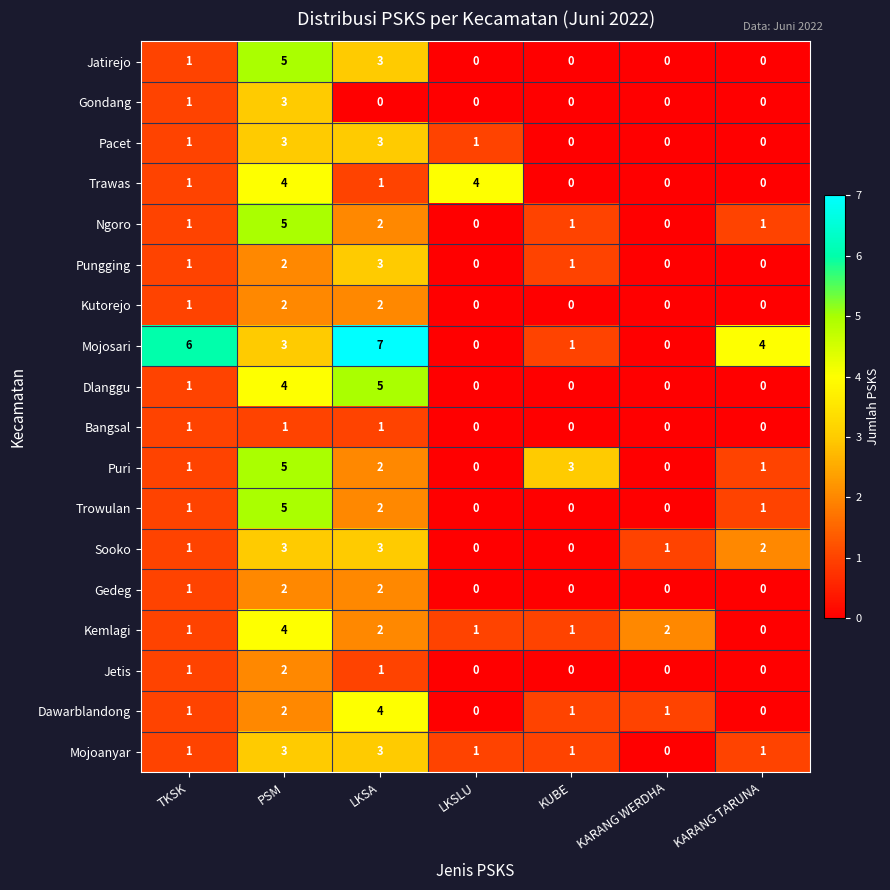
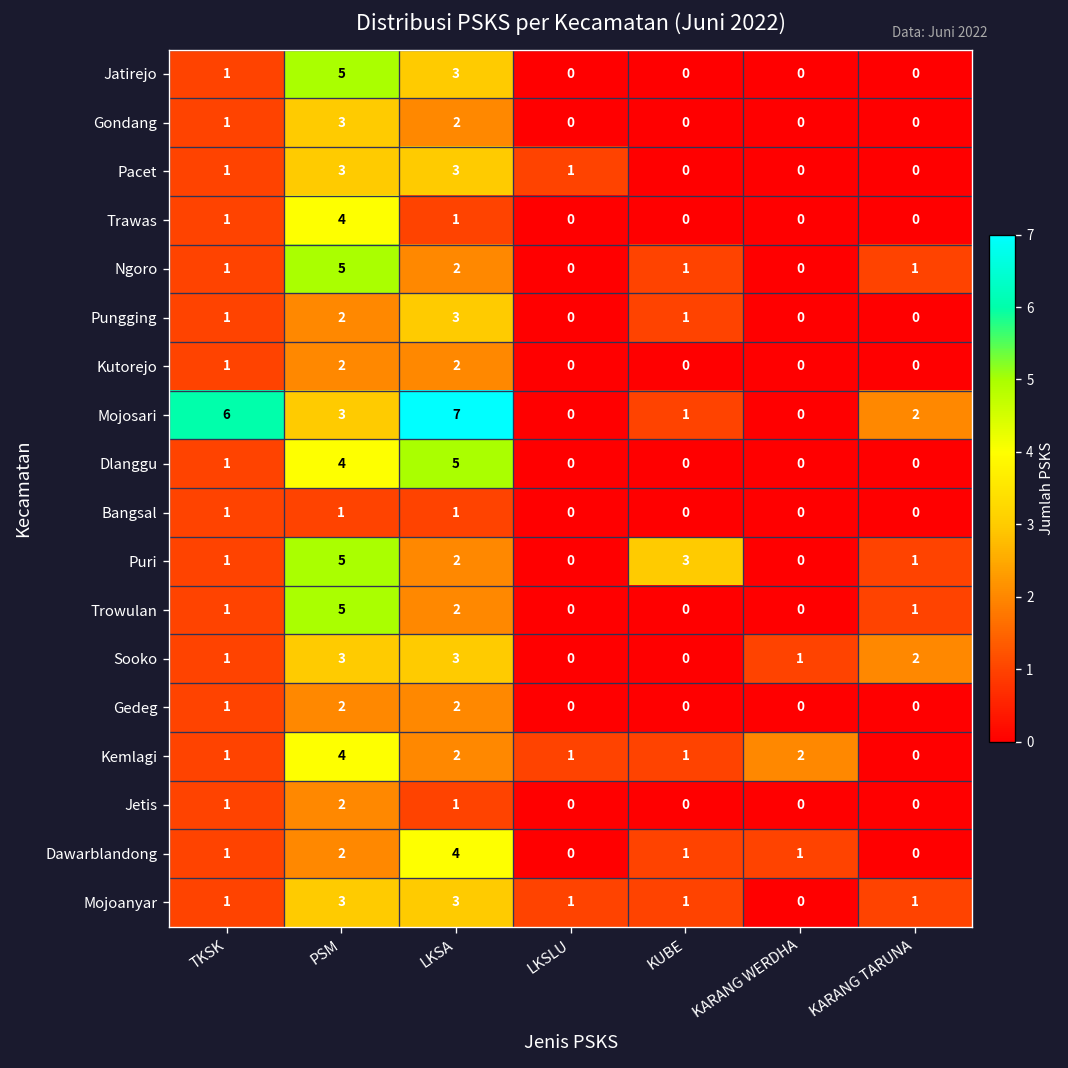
  {
    "Jatirejo": {
      "TKSK": 1,
      "PSM": 5,
      "LKSA": 3,
      "LKSLU": 0,
      "KUBE": 0,
      "KARANG WERDHA": 0,
      "KARANG TARUNA": 0
    },
    "Gondang": {
      "TKSK": 1,
      "PSM": 3,
-     "LKSA": 0,
+     "LKSA": 2,
      "LKSLU": 0,
      "KUBE": 0,
      "KARANG WERDHA": 0,
      "KARANG TARUNA": 0
    },
    "Pacet": {
      "TKSK": 1,
      "PSM": 3,
      "LKSA": 3,
      "LKSLU": 1,
      "KUBE": 0,
      "KARANG WERDHA": 0,
      "KARANG TARUNA": 0
    },
    "Trawas": {
      "TKSK": 1,
      "PSM": 4,
      "LKSA": 1,
-     "LKSLU": 4,
+     "LKSLU": 0,
      "KUBE": 0,
      "KARANG WERDHA": 0,
      "KARANG TARUNA": 0
    },
    "Ngoro": {
      "TKSK": 1,
      "PSM": 5,
      "LKSA": 2,
      "LKSLU": 0,
      "KUBE": 1,
      "KARANG WERDHA": 0,
      "KARANG TARUNA": 1
    },
    "Pungging": {
      "TKSK": 1,
      "PSM": 2,
      "LKSA": 3,
      "LKSLU": 0,
      "KUBE": 1,
      "KARANG WERDHA": 0,
      "KARANG TARUNA": 0
    },
    "Kutorejo": {
      "TKSK": 1,
      "PSM": 2,
      "LKSA": 2,
      "LKSLU": 0,
      "KUBE": 0,
      "KARANG WERDHA": 0,
      "KARANG TARUNA": 0
    },
    "Mojosari": {
      "TKSK": 6,
      "PSM": 3,
      "LKSA": 7,
      "LKSLU": 0,
      "KUBE": 1,
      "KARANG WERDHA": 0,
-     "KARANG TARUNA": 4
+     "KARANG TARUNA": 2
    },
    "Dlanggu": {
      "TKSK": 1,
      "PSM": 4,
      "LKSA": 5,
      "LKSLU": 0,
      "KUBE": 0,
      "KARANG WERDHA": 0,
      "KARANG TARUNA": 0
    },
    "Bangsal": {
      "TKSK": 1,
      "PSM": 1,
      "LKSA": 1,
      "LKSLU": 0,
      "KUBE": 0,
      "KARANG WERDHA": 0,
      "KARANG TARUNA": 0
    },
    "Puri": {
      "TKSK": 1,
      "PSM": 5,
      "LKSA": 2,
      "LKSLU": 0,
      "KUBE": 3,
      "KARANG WERDHA": 0,
      "KARANG TARUNA": 1
    },
    "Trowulan": {
      "TKSK": 1,
      "PSM": 5,
      "LKSA": 2,
      "LKSLU": 0,
      "KUBE": 0,
      "KARANG WERDHA": 0,
      "KARANG TARUNA": 1
    },
    "Sooko": {
      "TKSK": 1,
      "PSM": 3,
      "LKSA": 3,
      "LKSLU": 0,
      "KUBE": 0,
      "KARANG WERDHA": 1,
      "KARANG TARUNA": 2
    },
    "Gedeg": {
      "TKSK": 1,
      "PSM": 2,
      "LKSA": 2,
      "LKSLU": 0,
      "KUBE": 0,
      "KARANG WERDHA": 0,
      "KARANG TARUNA": 0
    },
    "Kemlagi": {
      "TKSK": 1,
      "PSM": 4,
      "LKSA": 2,
      "LKSLU": 1,
      "KUBE": 1,
      "KARANG WERDHA": 2,
      "KARANG TARUNA": 0
    },
    "Jetis": {
      "TKSK": 1,
      "PSM": 2,
      "LKSA": 1,
      "LKSLU": 0,
      "KUBE": 0,
      "KARANG WERDHA": 0,
      "KARANG TARUNA": 0
    },
    "Dawarblandong": {
      "TKSK": 1,
      "PSM": 2,
      "LKSA": 4,
      "LKSLU": 0,
      "KUBE": 1,
      "KARANG WERDHA": 1,
      "KARANG TARUNA": 0
    },
    "Mojoanyar": {
      "TKSK": 1,
      "PSM": 3,
      "LKSA": 3,
      "LKSLU": 1,
      "KUBE": 1,
      "KARANG WERDHA": 0,
      "KARANG TARUNA": 1
    }
  }
